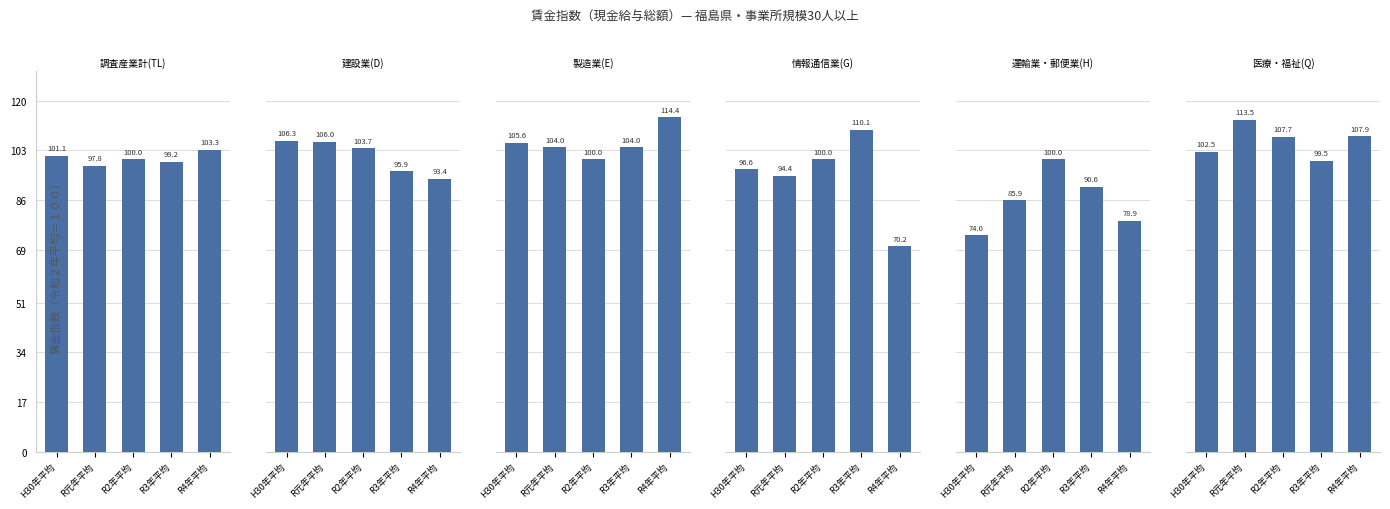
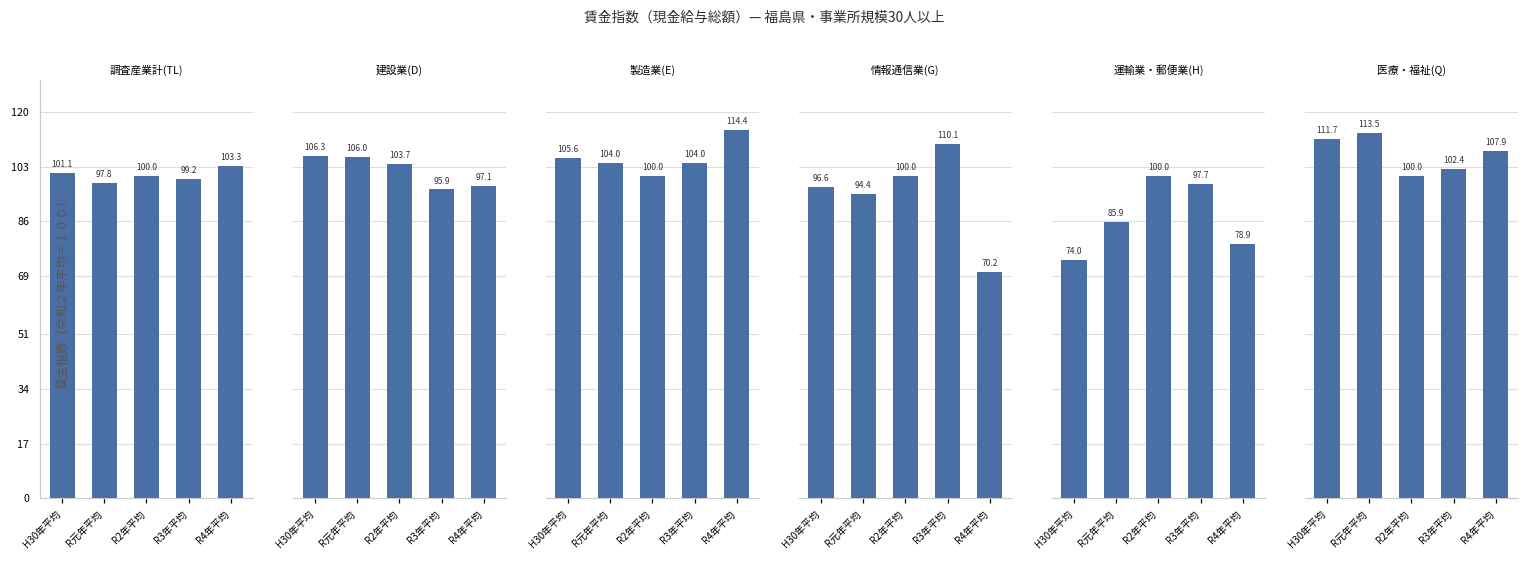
  {
    "調査産業計(TL)": {
      "H30年平均": 101.1,
      "R元年平均": 97.8,
      "R2年平均": 100.0,
      "R3年平均": 99.2,
      "R4年平均": 103.3
    },
    "建設業(D)": {
      "H30年平均": 106.3,
      "R元年平均": 106.0,
      "R2年平均": 103.7,
      "R3年平均": 95.9,
-     "R4年平均": 93.4
+     "R4年平均": 97.1
    },
    "製造業(E)": {
      "H30年平均": 105.6,
      "R元年平均": 104.0,
      "R2年平均": 100.0,
      "R3年平均": 104.0,
      "R4年平均": 114.4
    },
    "情報通信業(G)": {
      "H30年平均": 96.6,
      "R元年平均": 94.4,
      "R2年平均": 100.0,
      "R3年平均": 110.1,
      "R4年平均": 70.2
    },
    "運輸業・郵便業(H)": {
      "H30年平均": 74.0,
      "R元年平均": 85.9,
      "R2年平均": 100.0,
-     "R3年平均": 90.6,
+     "R3年平均": 97.7,
      "R4年平均": 78.9
    },
    "医療・福祉(Q)": {
-     "H30年平均": 102.5,
+     "H30年平均": 111.7,
      "R元年平均": 113.5,
-     "R2年平均": 107.7,
-     "R3年平均": 99.5,
+     "R2年平均": 100.0,
+     "R3年平均": 102.4,
      "R4年平均": 107.9
    }
  }
